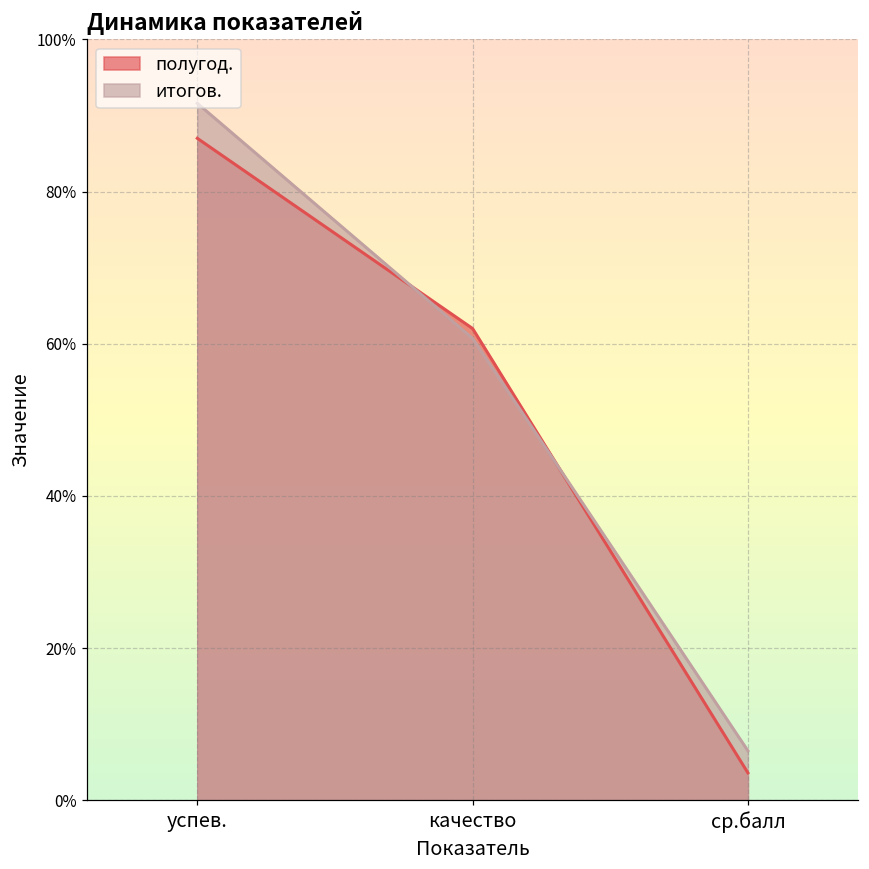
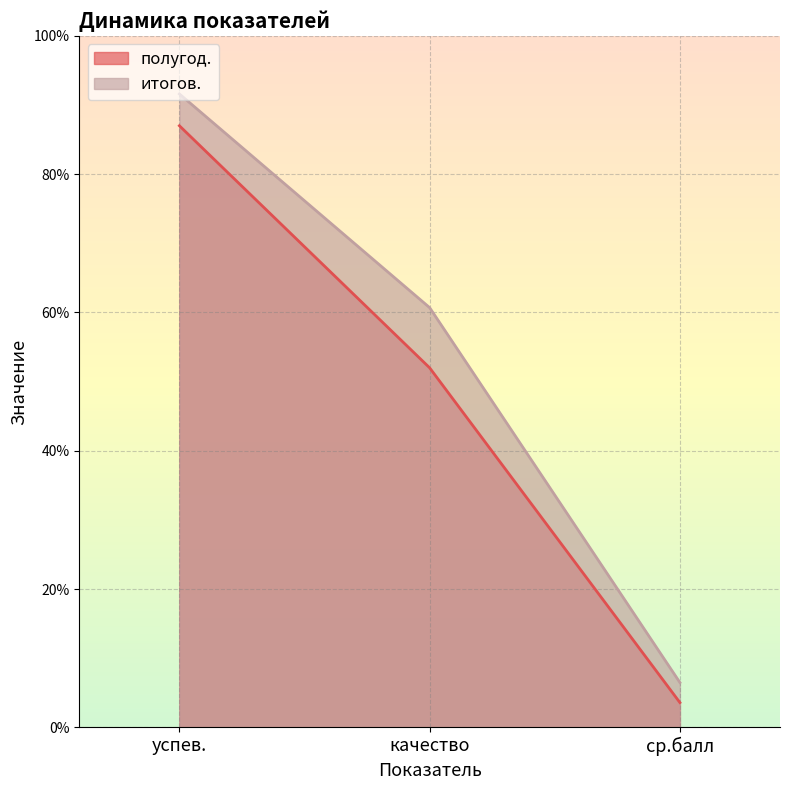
  {
    "полугод.": {
      "успев.": "87%",
-     "качество": "62%",
+     "качество": "52%",
      "ср.балл": "4%"
    },
    "итогов.": {
      "качество": "61%",
      "ср.балл": "7%"
    }
  }
